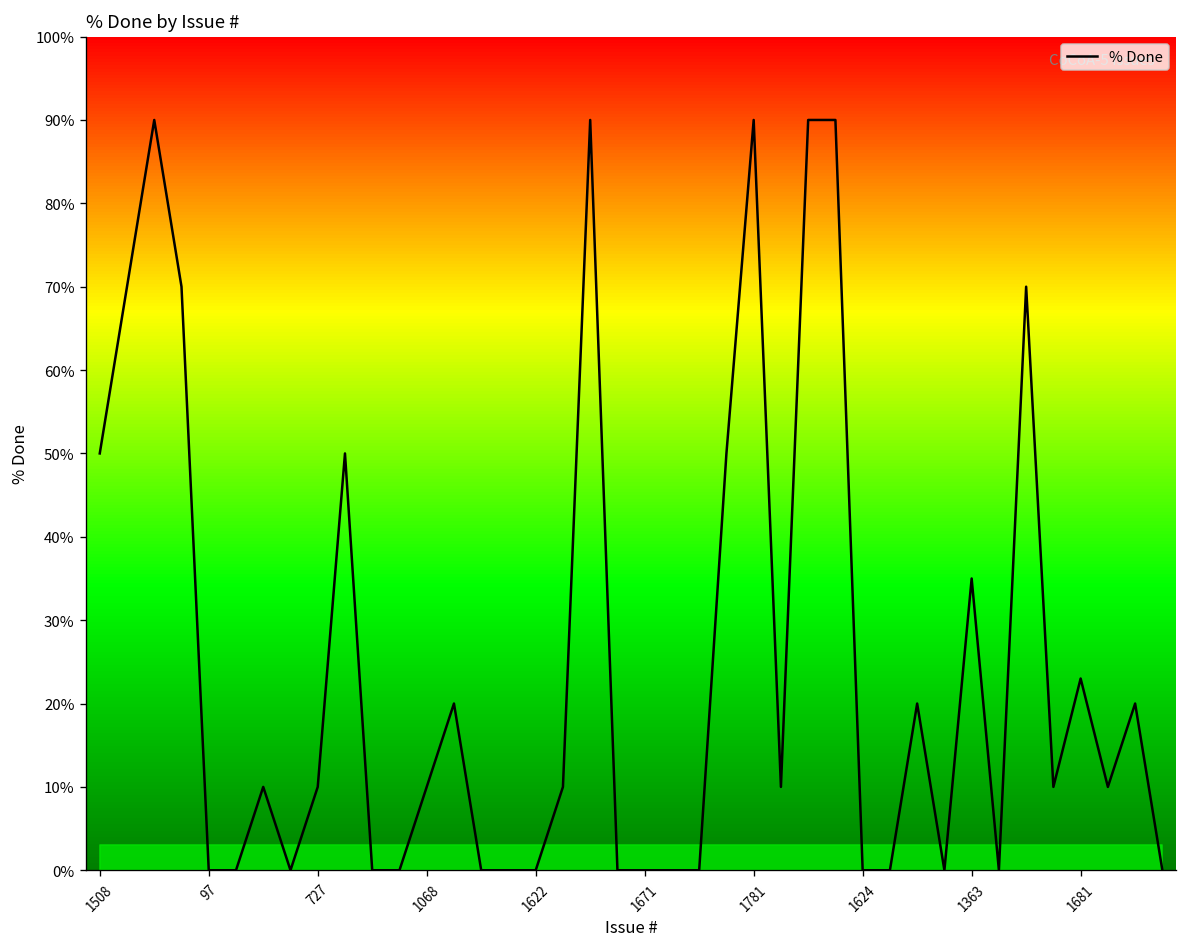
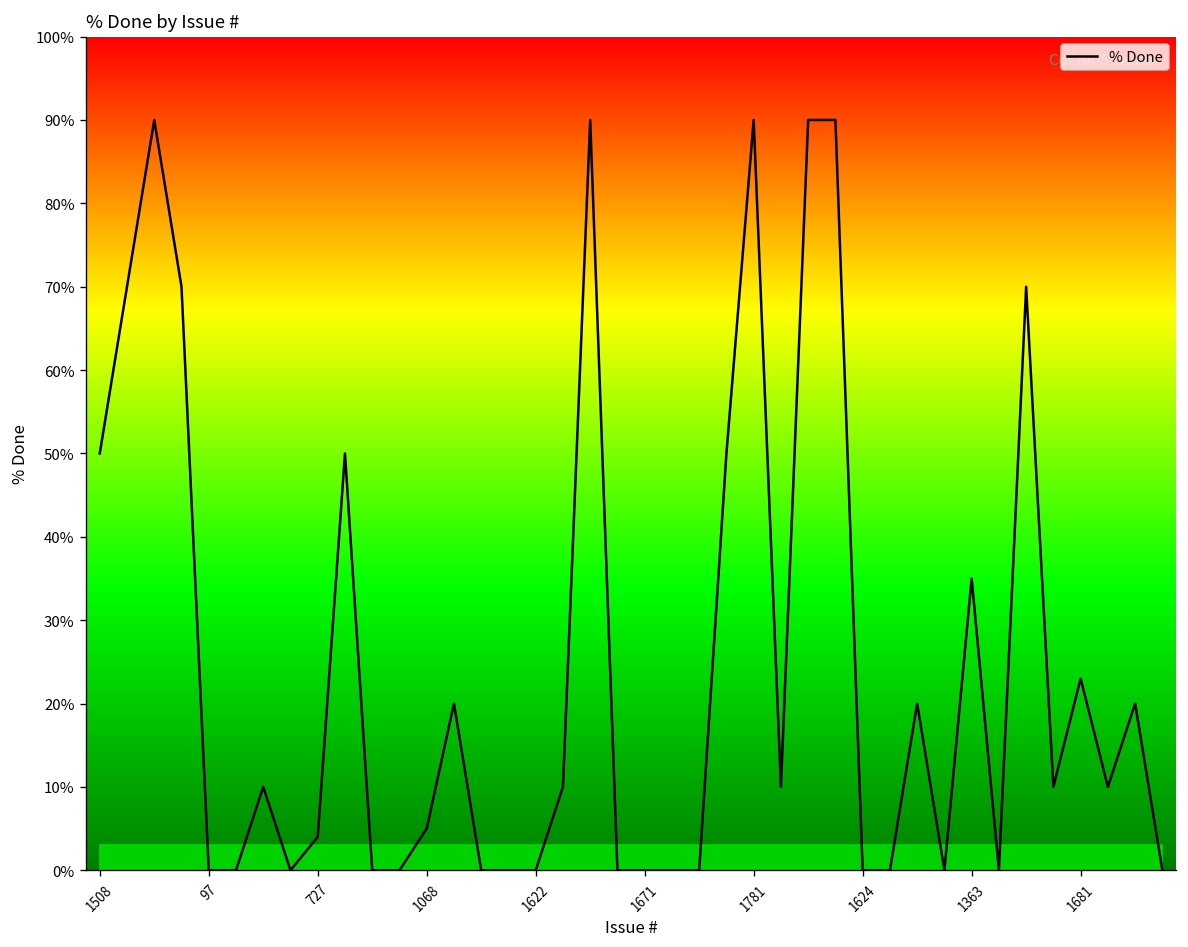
  {
    "% Done": {
      "1508": "50%",
      "97": "0%",
-     "727": "10%",
-     "1068": "10%",
+     "727": "4%",
+     "1068": "5%",
      "1622": "0%",
      "1671": "0%",
      "1781": "90%",
      "1624": "0%",
      "1363": "35%",
      "1681": "23%"
    }
  }
